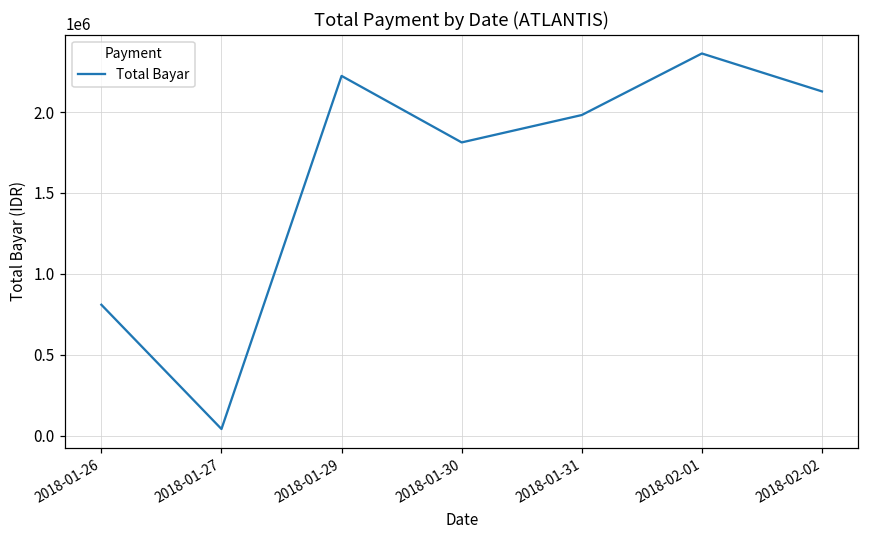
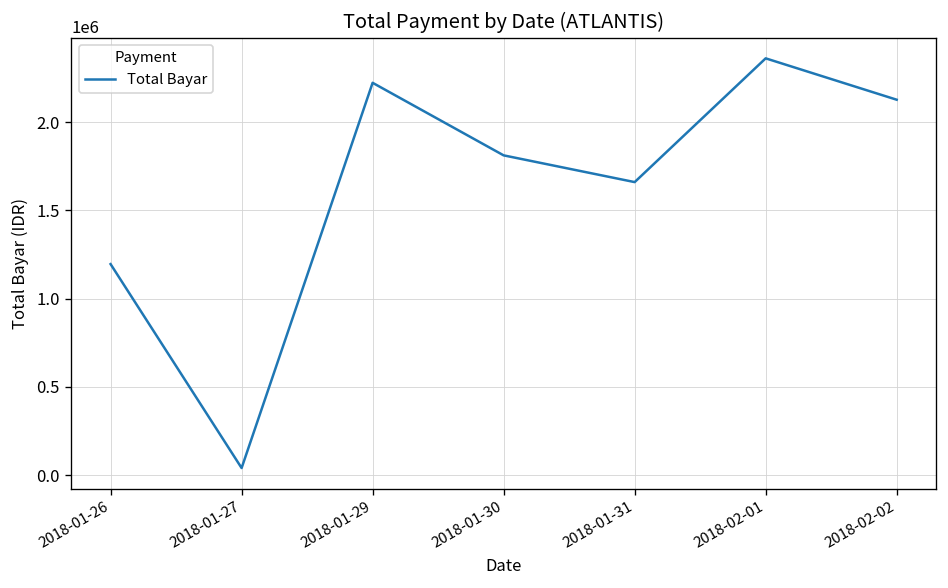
  {
-   "2018-01-26": 810000,
+   "2018-01-26": 1200000,
    "2018-01-27": 40000,
    "2018-01-29": 2220000,
    "2018-01-30": 1810000,
-   "2018-01-31": 1980000,
+   "2018-01-31": 1660000,
    "2018-02-01": 2360000,
    "2018-02-02": 2130000
  }
